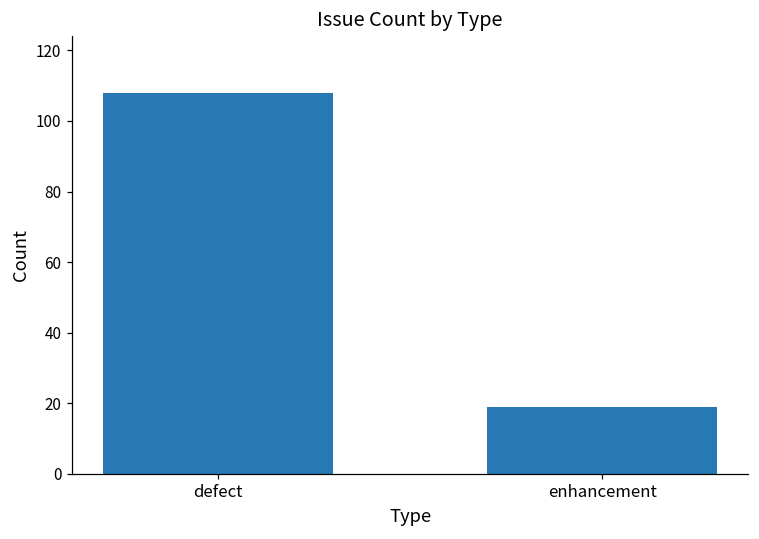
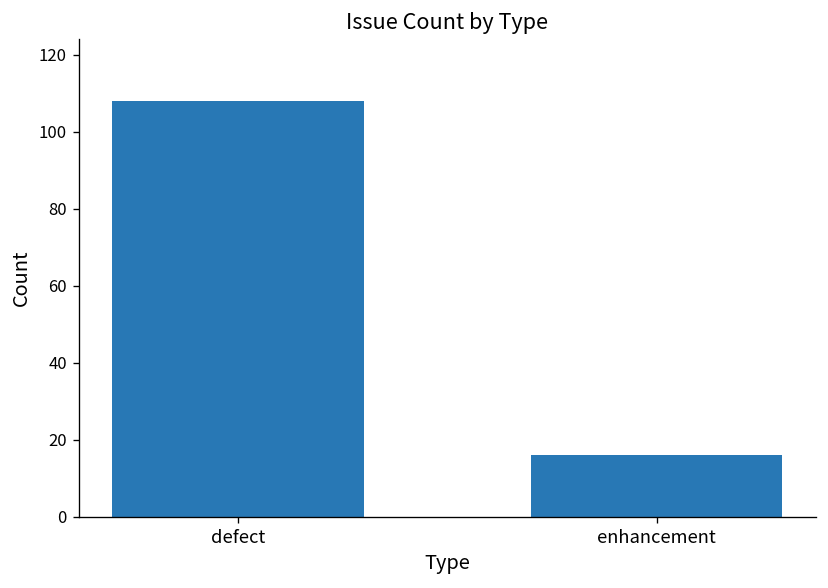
  {
    "defect": 108,
-   "enhancement": 19
+   "enhancement": 16
  }
